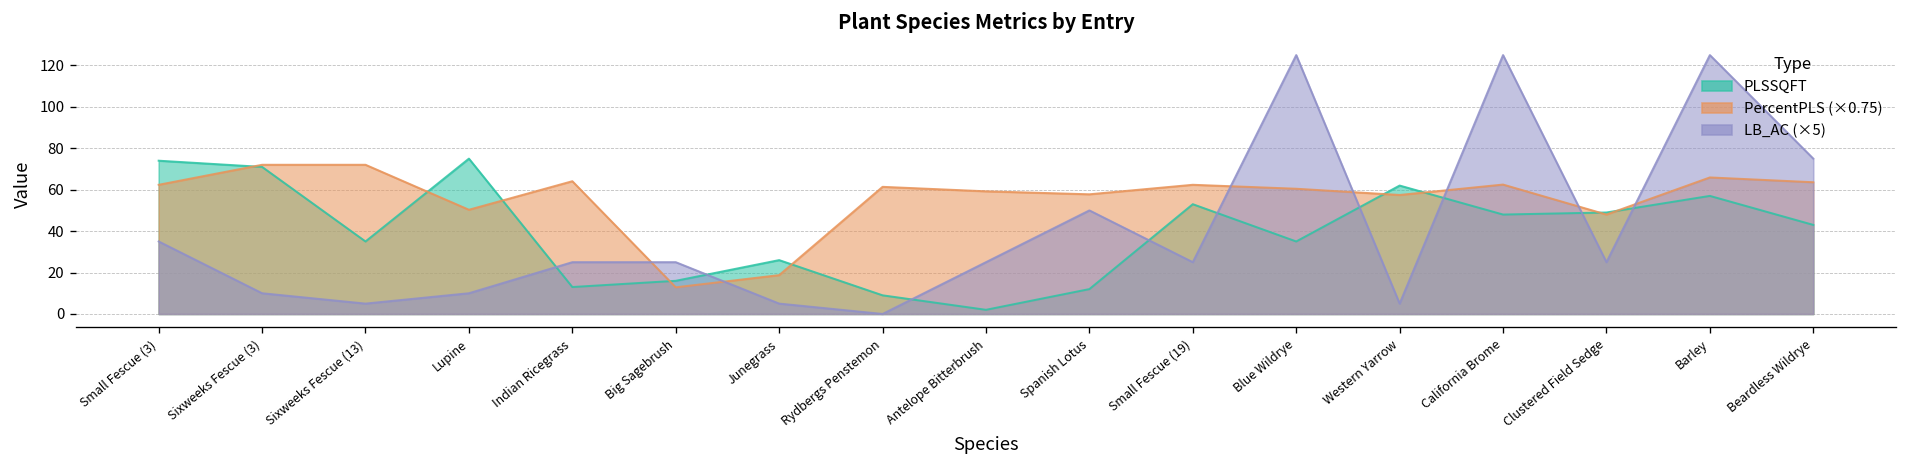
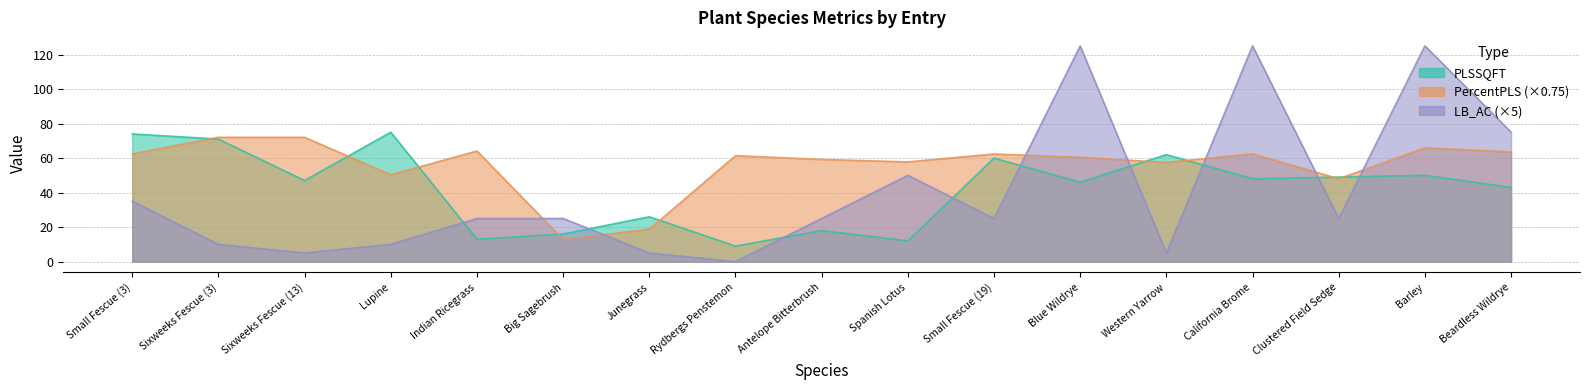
  {
    "PLSSQFT": {
      "Small Fescue (3)": 74,
-     "Sixweeks Fescue (13)": 35,
+     "Sixweeks Fescue (13)": 47,
      "Lupine": 75,
      "Indian Ricegrass": 13,
      "Big Sagebrush": 16,
      "Junegrass": 26,
      "Rydbergs Penstemon": 9,
-     "Antelope Bitterbrush": 2,
+     "Antelope Bitterbrush": 18,
      "Spanish Lotus": 12,
-     "Small Fescue (19)": 53,
-     "Blue Wildrye": 35,
+     "Small Fescue (19)": 60,
+     "Blue Wildrye": 46,
      "Western Yarrow": 62,
      "California Brome": 48,
-     "Barley": 57,
+     "Barley": 50,
      "Beardless Wildrye": 43
    }
  }
